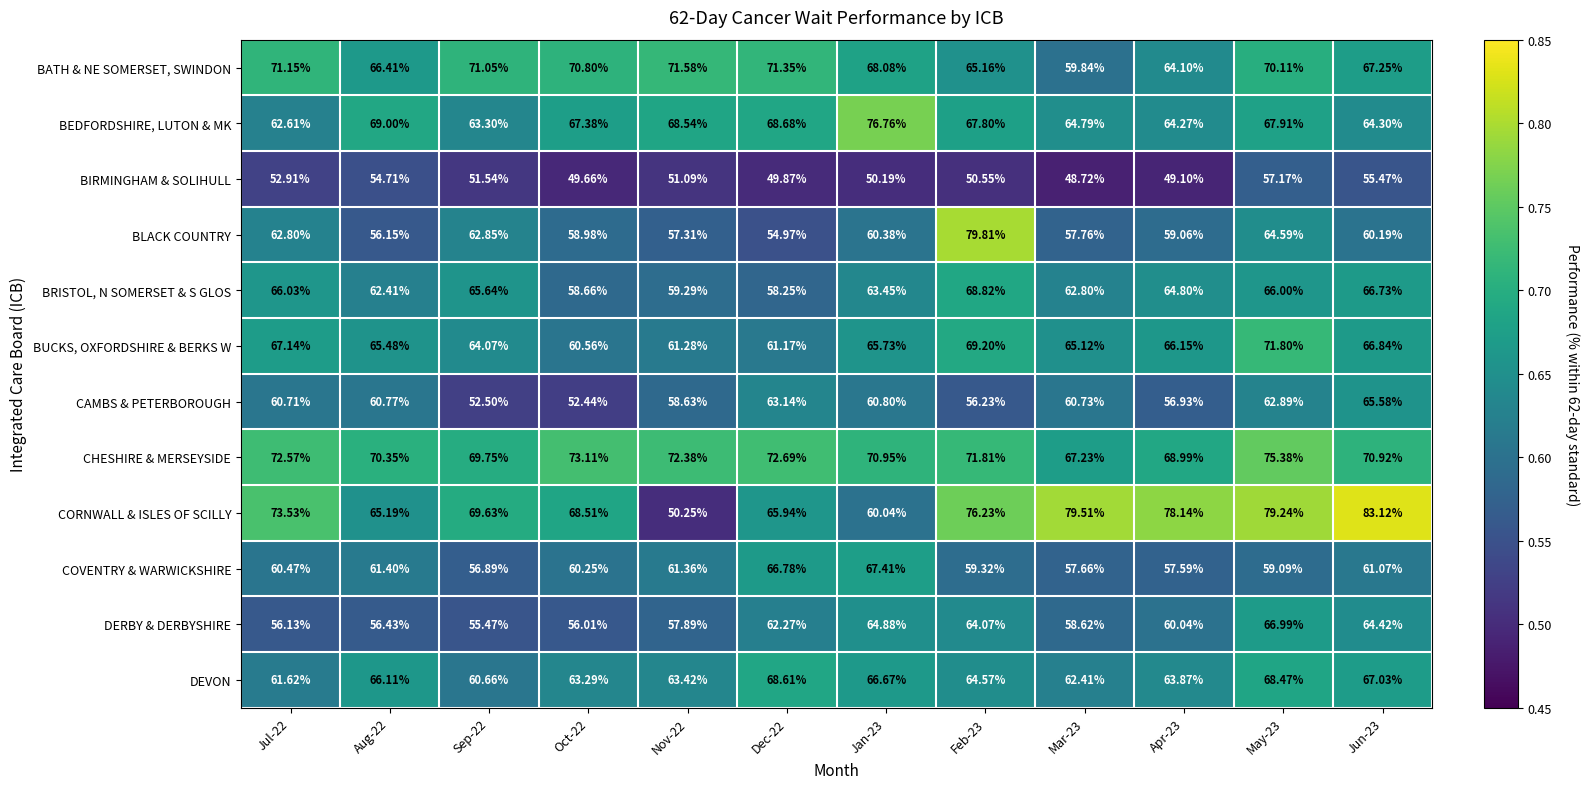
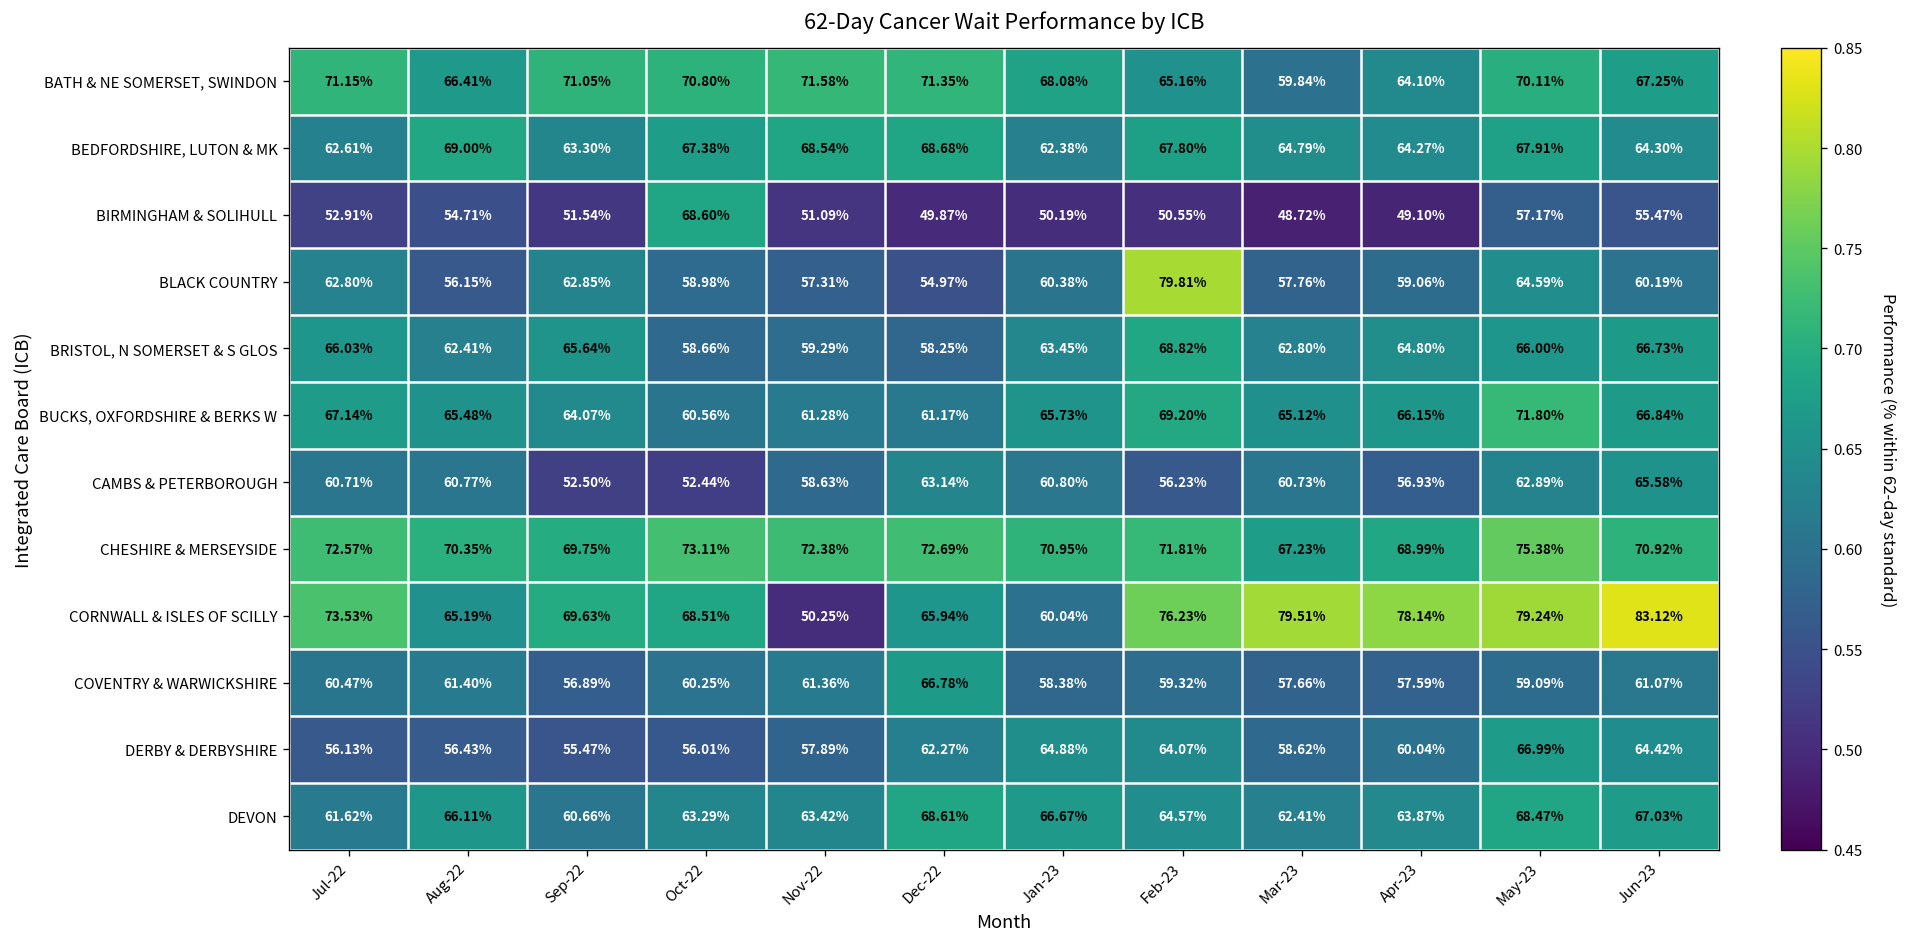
  {
    "BATH & NE SOMERSET, SWINDON": {
      "Jul-22": "71.15%",
      "Aug-22": "66.41%",
      "Sep-22": "71.05%",
      "Oct-22": "70.80%",
      "Nov-22": "71.58%",
      "Dec-22": "71.35%",
      "Jan-23": "68.08%",
      "Feb-23": "65.16%",
      "Mar-23": "59.84%",
      "Apr-23": "64.10%",
      "May-23": "70.11%",
      "Jun-23": "67.25%"
    },
    "BEDFORDSHIRE, LUTON & MK": {
      "Jul-22": "62.61%",
      "Aug-22": "69.00%",
      "Sep-22": "63.30%",
      "Oct-22": "67.38%",
      "Nov-22": "68.54%",
      "Dec-22": "68.68%",
-     "Jan-23": "76.76%",
+     "Jan-23": "62.38%",
      "Feb-23": "67.80%",
      "Mar-23": "64.79%",
      "Apr-23": "64.27%",
      "May-23": "67.91%",
      "Jun-23": "64.30%"
    },
    "BIRMINGHAM & SOLIHULL": {
      "Jul-22": "52.91%",
      "Aug-22": "54.71%",
      "Sep-22": "51.54%",
-     "Oct-22": "49.66%",
+     "Oct-22": "68.60%",
      "Nov-22": "51.09%",
      "Dec-22": "49.87%",
      "Jan-23": "50.19%",
      "Feb-23": "50.55%",
      "Mar-23": "48.72%",
      "Apr-23": "49.10%",
      "May-23": "57.17%",
      "Jun-23": "55.47%"
    },
    "BLACK COUNTRY": {
      "Jul-22": "62.80%",
      "Aug-22": "56.15%",
      "Sep-22": "62.85%",
      "Oct-22": "58.98%",
      "Nov-22": "57.31%",
      "Dec-22": "54.97%",
      "Jan-23": "60.38%",
      "Feb-23": "79.81%",
      "Mar-23": "57.76%",
      "Apr-23": "59.06%",
      "May-23": "64.59%",
      "Jun-23": "60.19%"
    },
    "BRISTOL, N SOMERSET & S GLOS": {
      "Jul-22": "66.03%",
      "Aug-22": "62.41%",
      "Sep-22": "65.64%",
      "Oct-22": "58.66%",
      "Nov-22": "59.29%",
      "Dec-22": "58.25%",
      "Jan-23": "63.45%",
      "Feb-23": "68.82%",
      "Mar-23": "62.80%",
      "Apr-23": "64.80%",
      "May-23": "66.00%",
      "Jun-23": "66.73%"
    },
    "BUCKS, OXFORDSHIRE & BERKS W": {
      "Jul-22": "67.14%",
      "Aug-22": "65.48%",
      "Sep-22": "64.07%",
      "Oct-22": "60.56%",
      "Nov-22": "61.28%",
      "Dec-22": "61.17%",
      "Jan-23": "65.73%",
      "Feb-23": "69.20%",
      "Mar-23": "65.12%",
      "Apr-23": "66.15%",
      "May-23": "71.80%",
      "Jun-23": "66.84%"
    },
    "CAMBS & PETERBOROUGH": {
      "Jul-22": "60.71%",
      "Aug-22": "60.77%",
      "Sep-22": "52.50%",
      "Oct-22": "52.44%",
      "Nov-22": "58.63%",
      "Dec-22": "63.14%",
      "Jan-23": "60.80%",
      "Feb-23": "56.23%",
      "Mar-23": "60.73%",
      "Apr-23": "56.93%",
      "May-23": "62.89%",
      "Jun-23": "65.58%"
    },
    "CHESHIRE & MERSEYSIDE": {
      "Jul-22": "72.57%",
      "Aug-22": "70.35%",
      "Sep-22": "69.75%",
      "Oct-22": "73.11%",
      "Nov-22": "72.38%",
      "Dec-22": "72.69%",
      "Jan-23": "70.95%",
      "Feb-23": "71.81%",
      "Mar-23": "67.23%",
      "Apr-23": "68.99%",
      "May-23": "75.38%",
      "Jun-23": "70.92%"
    },
    "CORNWALL & ISLES OF SCILLY": {
      "Jul-22": "73.53%",
      "Aug-22": "65.19%",
      "Sep-22": "69.63%",
      "Oct-22": "68.51%",
      "Nov-22": "50.25%",
      "Dec-22": "65.94%",
      "Jan-23": "60.04%",
      "Feb-23": "76.23%",
      "Mar-23": "79.51%",
      "Apr-23": "78.14%",
      "May-23": "79.24%",
      "Jun-23": "83.12%"
    },
    "COVENTRY & WARWICKSHIRE": {
      "Jul-22": "60.47%",
      "Aug-22": "61.40%",
      "Sep-22": "56.89%",
      "Oct-22": "60.25%",
      "Nov-22": "61.36%",
      "Dec-22": "66.78%",
-     "Jan-23": "67.41%",
+     "Jan-23": "58.38%",
      "Feb-23": "59.32%",
      "Mar-23": "57.66%",
      "Apr-23": "57.59%",
      "May-23": "59.09%",
      "Jun-23": "61.07%"
    },
    "DERBY & DERBYSHIRE": {
      "Jul-22": "56.13%",
      "Aug-22": "56.43%",
      "Sep-22": "55.47%",
      "Oct-22": "56.01%",
      "Nov-22": "57.89%",
      "Dec-22": "62.27%",
      "Jan-23": "64.88%",
      "Feb-23": "64.07%",
      "Mar-23": "58.62%",
      "Apr-23": "60.04%",
      "May-23": "66.99%",
      "Jun-23": "64.42%"
    },
    "DEVON": {
      "Jul-22": "61.62%",
      "Aug-22": "66.11%",
      "Sep-22": "60.66%",
      "Oct-22": "63.29%",
      "Nov-22": "63.42%",
      "Dec-22": "68.61%",
      "Jan-23": "66.67%",
      "Feb-23": "64.57%",
      "Mar-23": "62.41%",
      "Apr-23": "63.87%",
      "May-23": "68.47%",
      "Jun-23": "67.03%"
    }
  }
